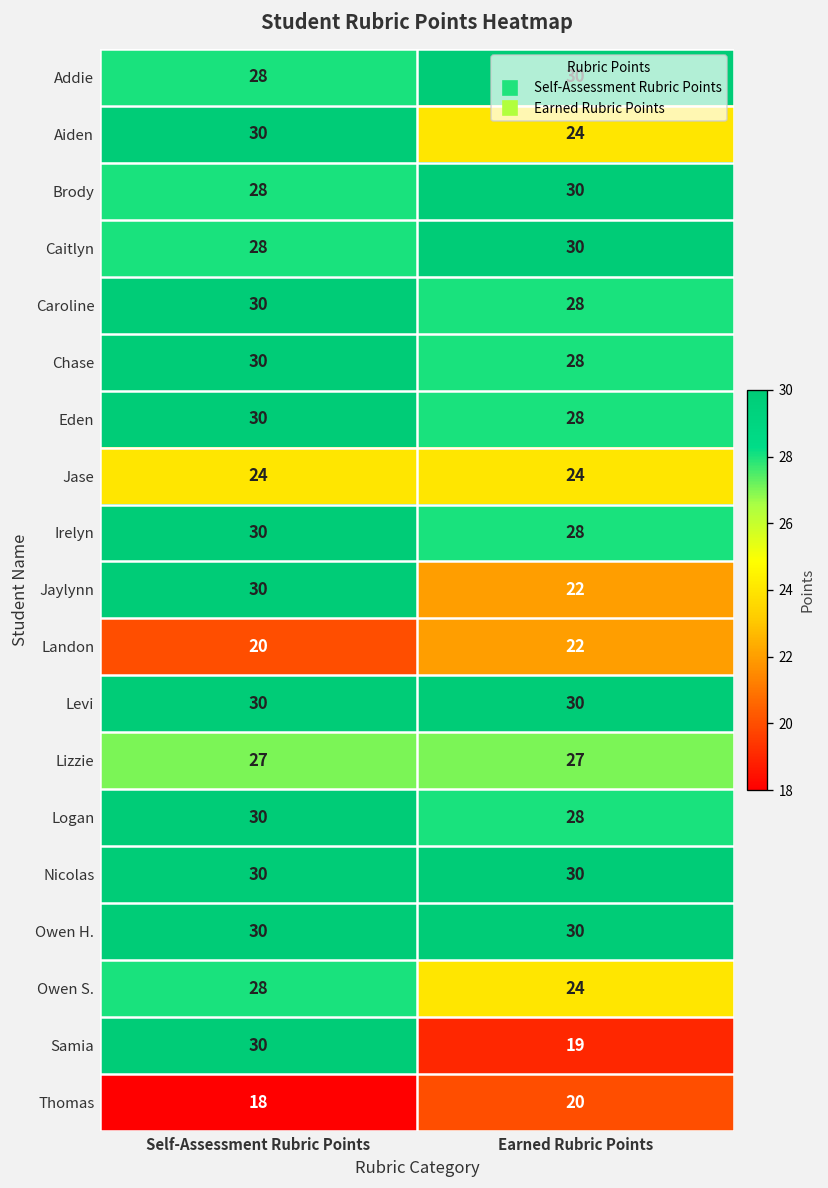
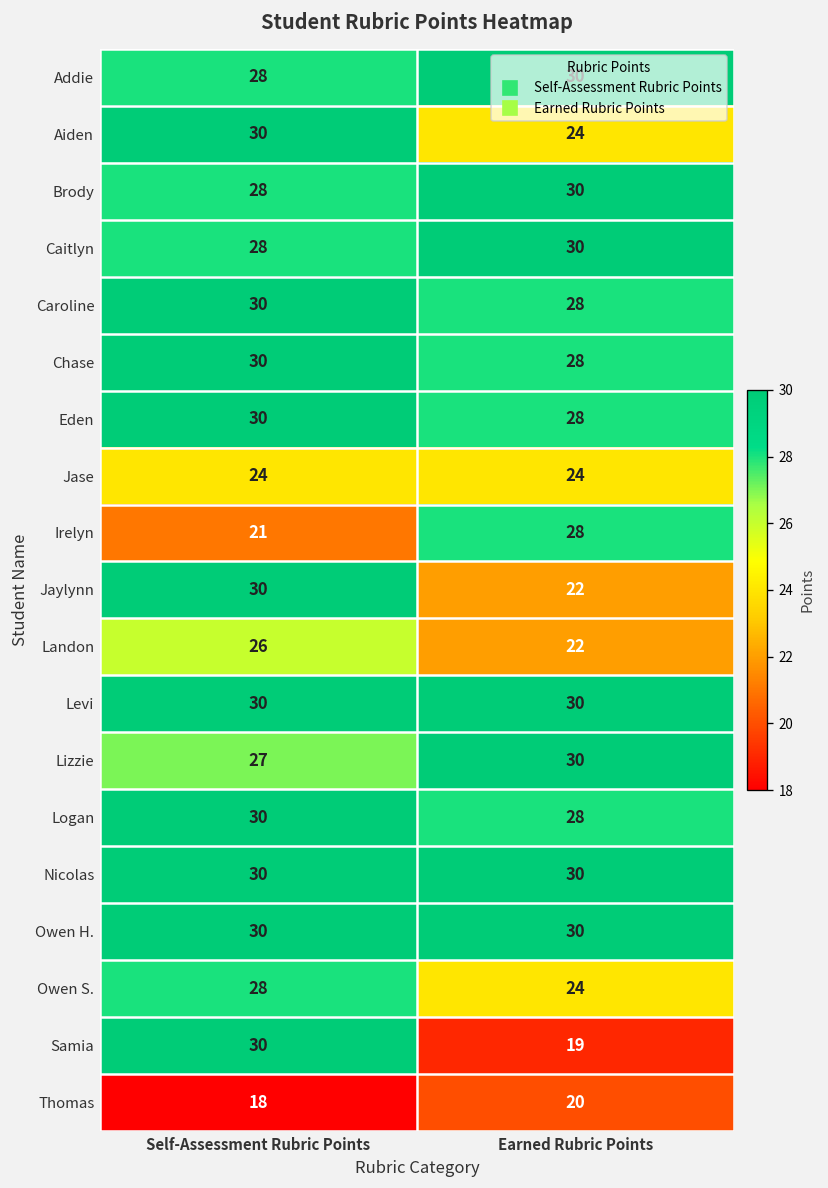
  {
    "Addie": {
      "Self-Assessment Rubric Points": 28
    },
    "Aiden": {
      "Self-Assessment Rubric Points": 30,
      "Earned Rubric Points": 24
    },
    "Brody": {
      "Self-Assessment Rubric Points": 28,
      "Earned Rubric Points": 30
    },
    "Caitlyn": {
      "Self-Assessment Rubric Points": 28,
      "Earned Rubric Points": 30
    },
    "Caroline": {
      "Self-Assessment Rubric Points": 30,
      "Earned Rubric Points": 28
    },
    "Chase": {
      "Self-Assessment Rubric Points": 30,
      "Earned Rubric Points": 28
    },
    "Eden": {
      "Self-Assessment Rubric Points": 30,
      "Earned Rubric Points": 28
    },
    "Jase": {
      "Self-Assessment Rubric Points": 24,
      "Earned Rubric Points": 24
    },
    "Irelyn": {
-     "Self-Assessment Rubric Points": 30,
+     "Self-Assessment Rubric Points": 21,
      "Earned Rubric Points": 28
    },
    "Jaylynn": {
      "Self-Assessment Rubric Points": 30,
      "Earned Rubric Points": 22
    },
    "Landon": {
-     "Self-Assessment Rubric Points": 20,
+     "Self-Assessment Rubric Points": 26,
      "Earned Rubric Points": 22
    },
    "Levi": {
      "Self-Assessment Rubric Points": 30,
      "Earned Rubric Points": 30
    },
    "Lizzie": {
      "Self-Assessment Rubric Points": 27,
-     "Earned Rubric Points": 27
+     "Earned Rubric Points": 30
    },
    "Logan": {
      "Self-Assessment Rubric Points": 30,
      "Earned Rubric Points": 28
    },
    "Nicolas": {
      "Self-Assessment Rubric Points": 30,
      "Earned Rubric Points": 30
    },
    "Owen H.": {
      "Self-Assessment Rubric Points": 30,
      "Earned Rubric Points": 30
    },
    "Owen S.": {
      "Self-Assessment Rubric Points": 28,
      "Earned Rubric Points": 24
    },
    "Samia": {
      "Self-Assessment Rubric Points": 30,
      "Earned Rubric Points": 19
    },
    "Thomas": {
      "Self-Assessment Rubric Points": 18,
      "Earned Rubric Points": 20
    }
  }
